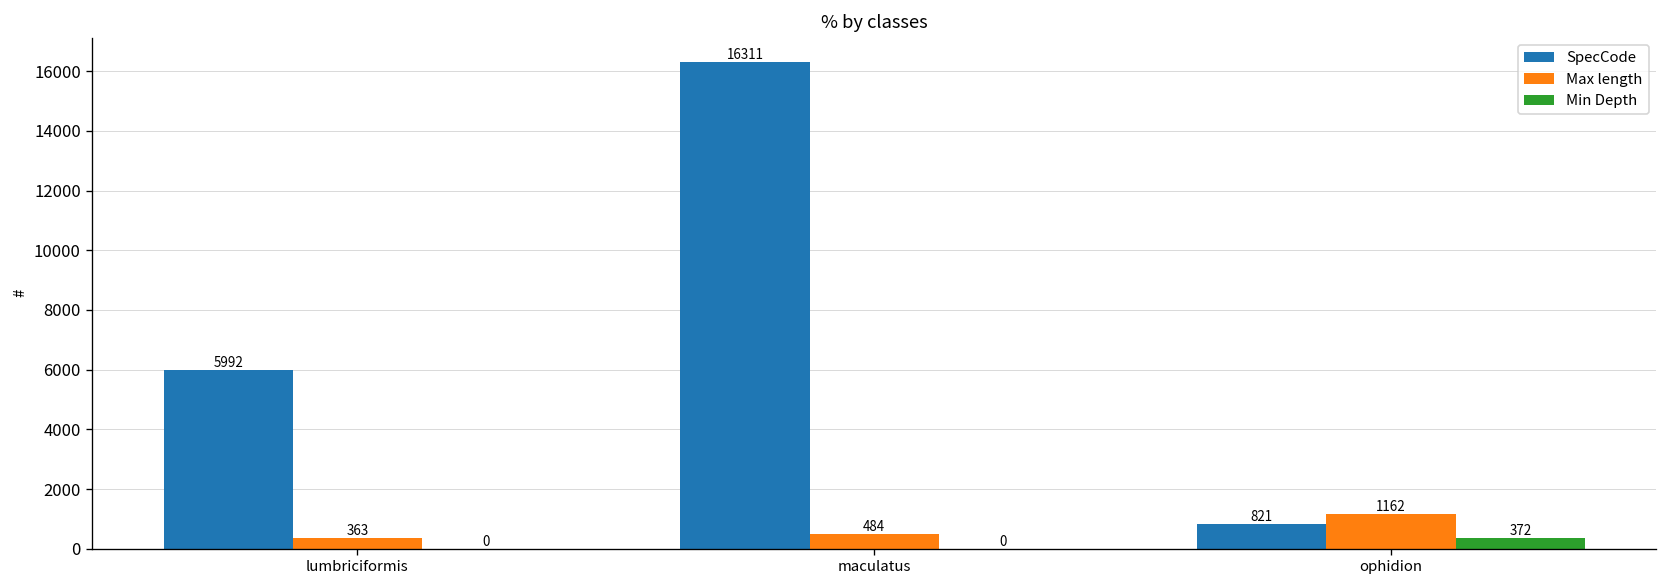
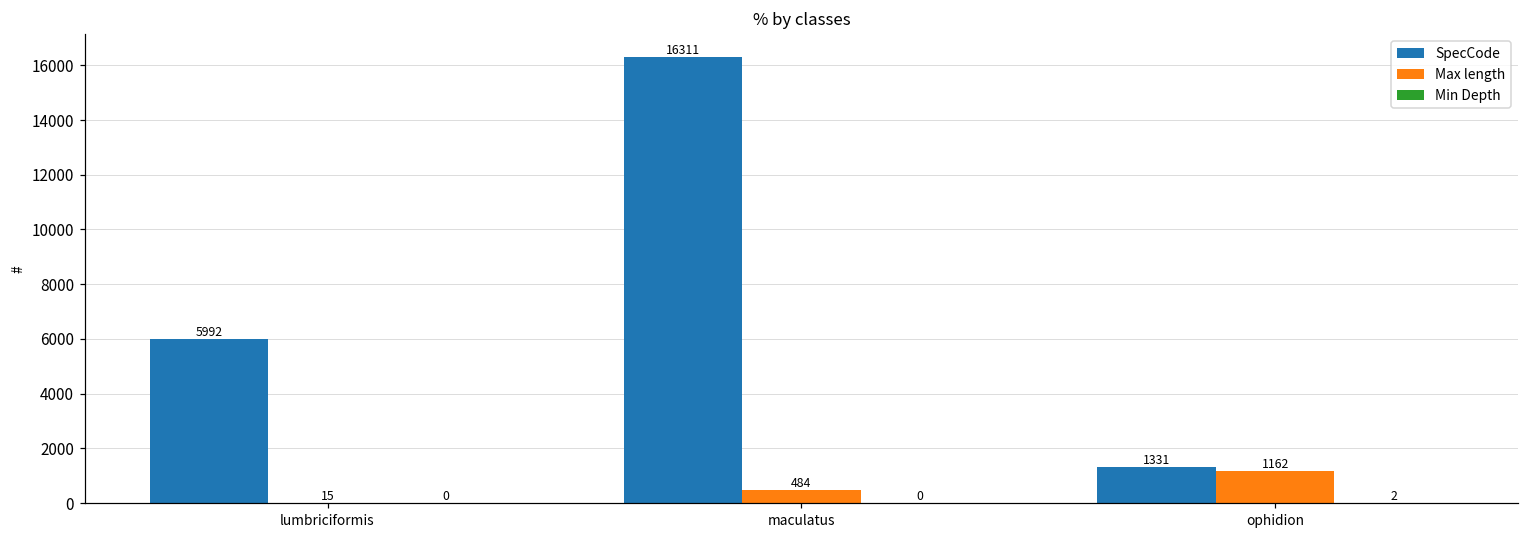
  {
    "SpecCode": {
      "lumbriciformis": 5992,
      "maculatus": 16311,
-     "ophidion": 821
+     "ophidion": 1331
    },
    "Max length": {
-     "lumbriciformis": 363,
+     "lumbriciformis": 15,
      "maculatus": 484,
      "ophidion": 1162
    },
    "Min Depth": {
      "lumbriciformis": 0,
      "maculatus": 0,
-     "ophidion": 372
+     "ophidion": 2
    }
  }
